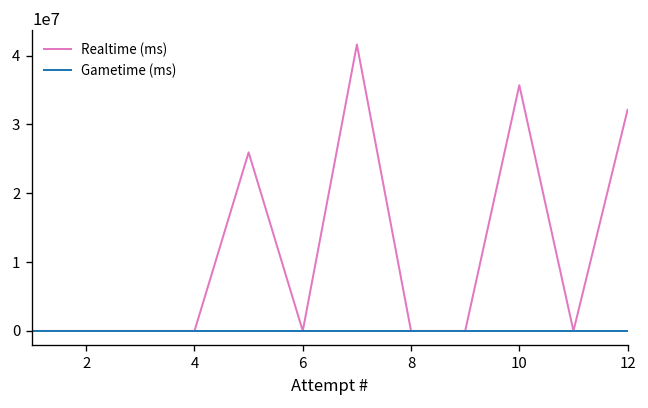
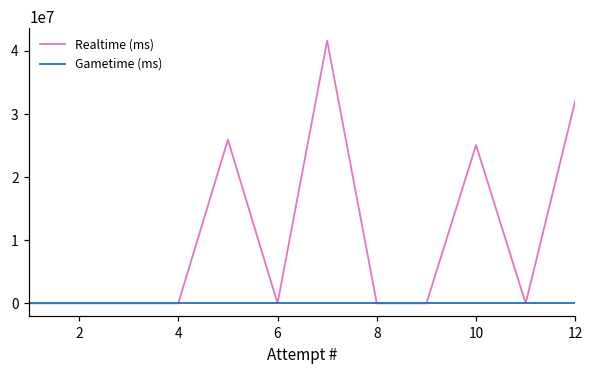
  {
    "Realtime (ms)": {
-     "10": 36000000,
+     "10": 25000000,
      "12": 32000000
    },
    "Gametime (ms)": {
      "10": 0,
      "12": 0
    }
  }
